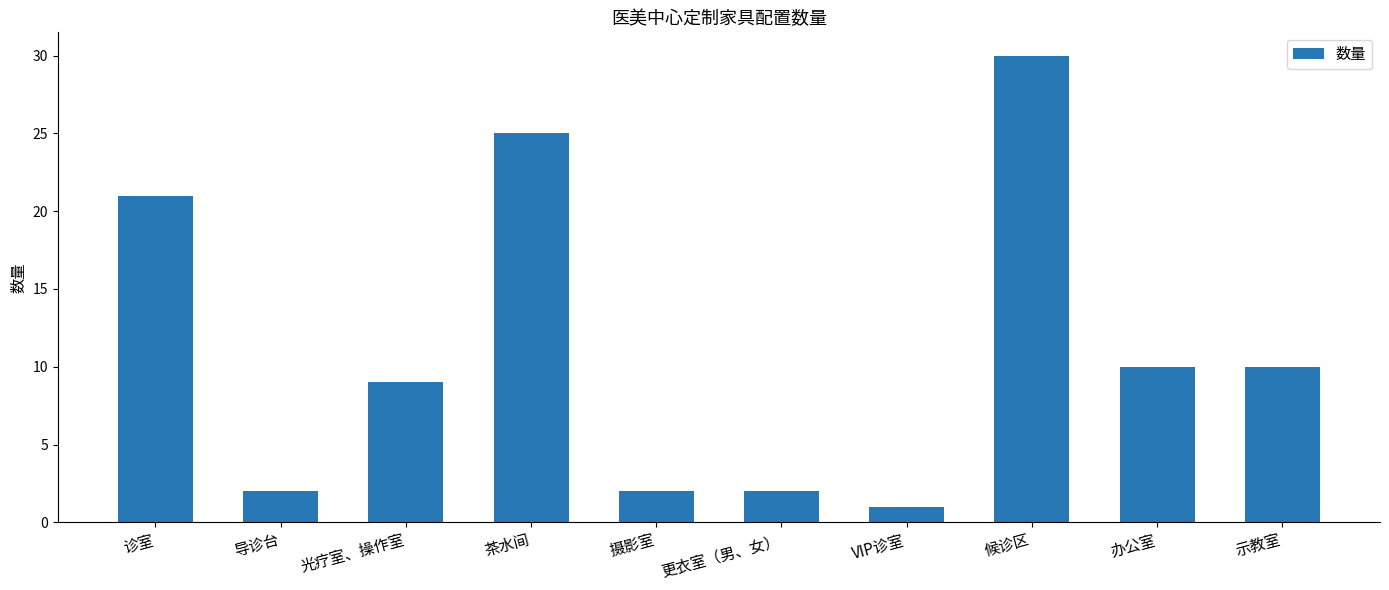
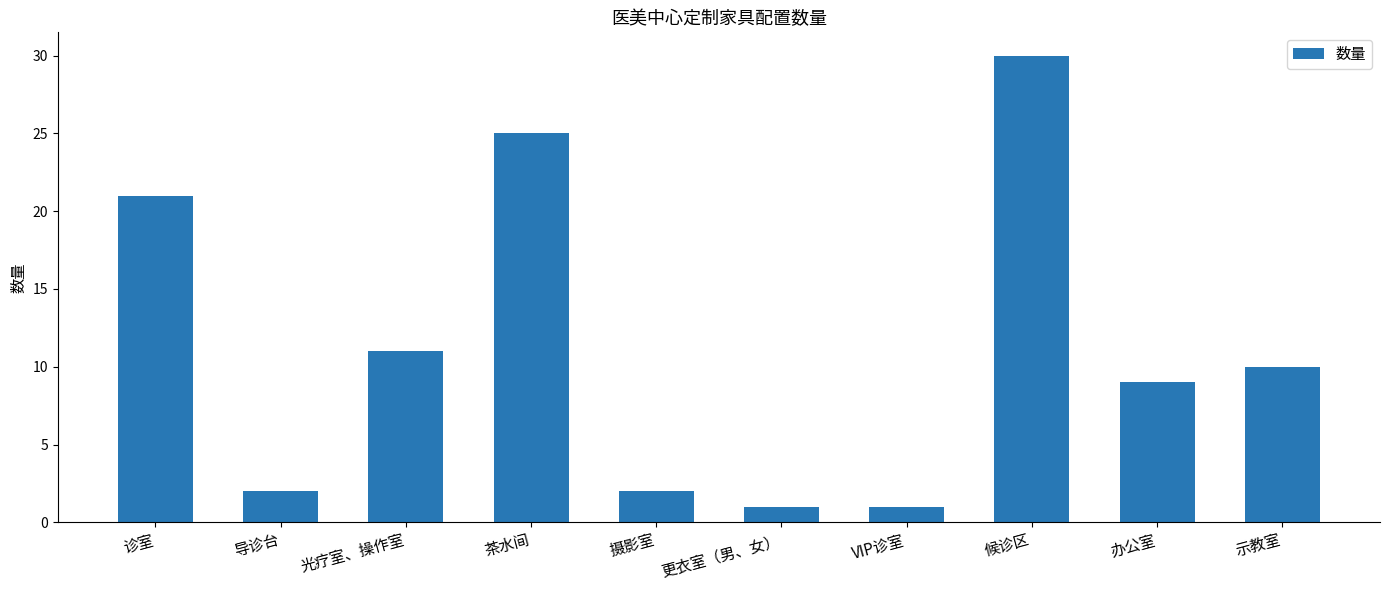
  {
    "诊室": 21,
    "导诊台": 2,
-   "光疗室、操作室": 9,
+   "光疗室、操作室": 11,
    "茶水间": 25,
    "摄影室": 2,
-   "更衣室（男、女）": 2,
+   "更衣室（男、女）": 1,
    "VIP诊室": 1,
    "候诊区": 30,
-   "办公室": 10,
+   "办公室": 9,
    "示教室": 10
  }
